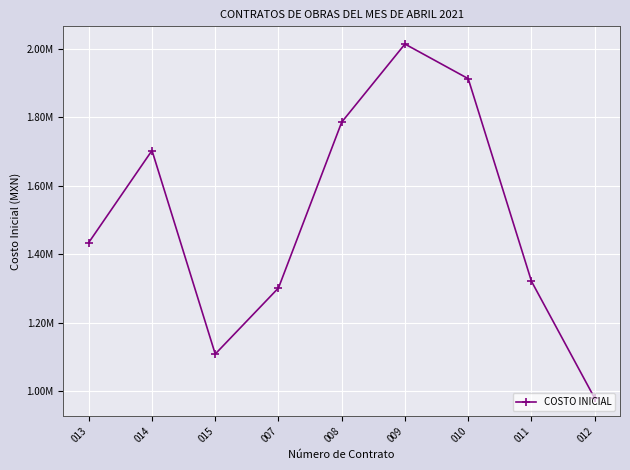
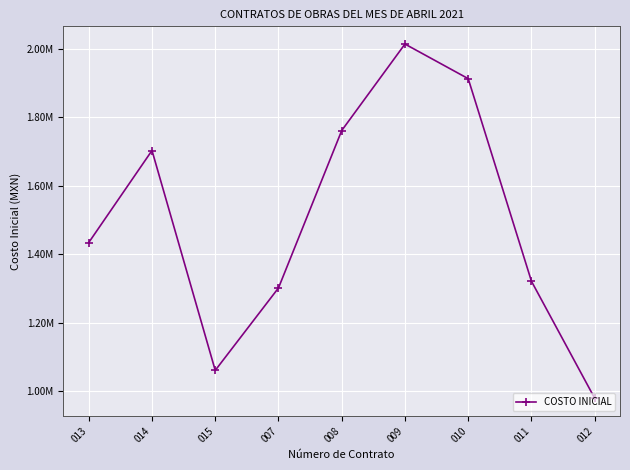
  {
    "013": 1430000,
    "014": 1700000,
-   "015": 1110000,
+   "015": 1060000,
    "007": 1300000,
-   "008": 1790000,
+   "008": 1760000,
    "009": 2010000,
    "010": 1910000,
    "011": 1320000
  }
